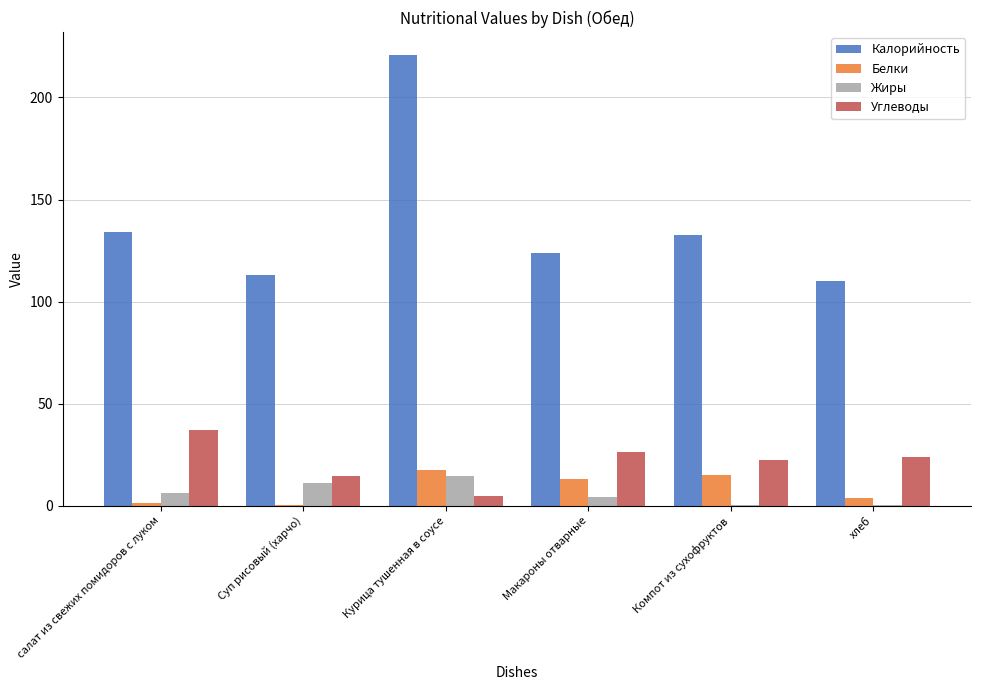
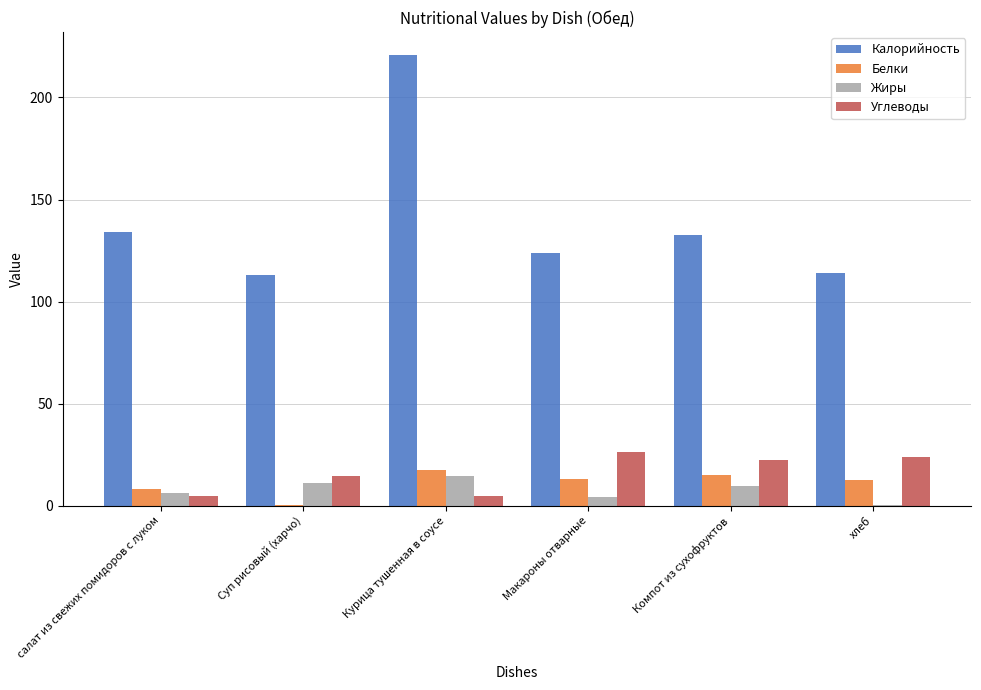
  {
    "Калорийность": {
      "салат из свежих помидоров с луком": 134,
      "Суп рисовый (харчо)": 113,
      "Курица тушенная в соусе": 221,
      "Макароны отварные": 124,
      "Компот из сухофруктов": 133,
-     "хлеб": 110
+     "хлеб": 114
    },
    "Белки": {
-     "салат из свежих помидоров с луком": 1,
+     "салат из свежих помидоров с луком": 8,
      "Курица тушенная в соусе": 18,
      "Макароны отварные": 13,
      "Компот из сухофруктов": 15,
-     "хлеб": 4
+     "хлеб": 13
    },
    "Жиры": {
      "салат из свежих помидоров с луком": 6,
      "Суп рисовый (харчо)": 11,
      "Курица тушенная в соусе": 15,
      "Макароны отварные": 5,
-     "Компот из сухофруктов": 0
+     "Компот из сухофруктов": 10
    },
    "Углеводы": {
-     "салат из свежих помидоров с луком": 37,
+     "салат из свежих помидоров с луком": 5,
      "Суп рисовый (харчо)": 15,
      "Курица тушенная в соусе": 5,
      "Макароны отварные": 26,
      "Компот из сухофруктов": 22,
      "хлеб": 24
    }
  }
